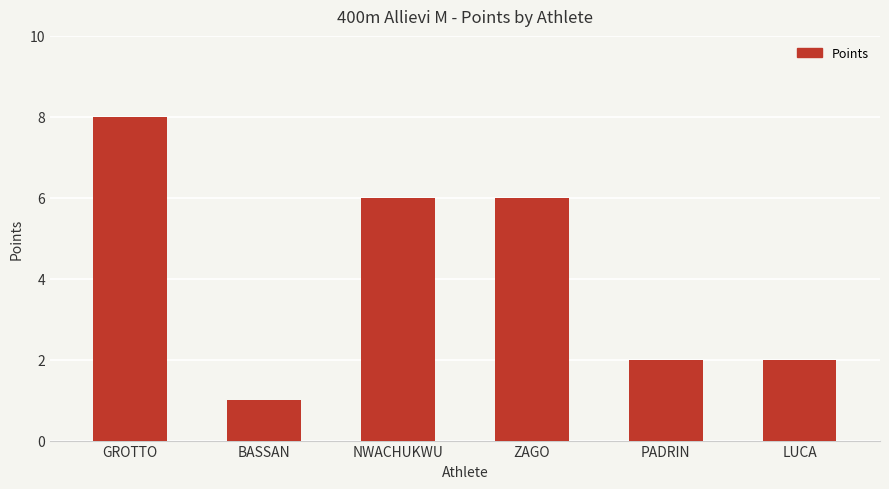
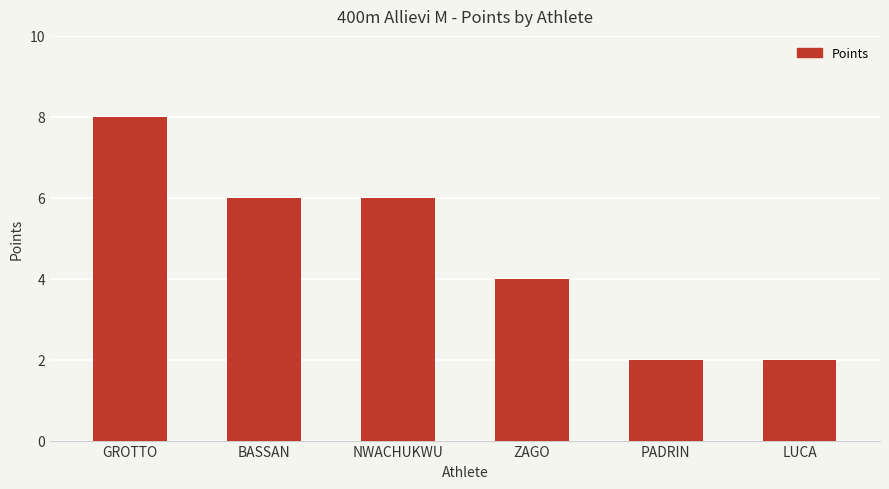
  {
    "GROTTO": 8,
-   "BASSAN": 1,
+   "BASSAN": 6,
    "NWACHUKWU": 6,
-   "ZAGO": 6,
+   "ZAGO": 4,
    "PADRIN": 2,
    "LUCA": 2
  }
